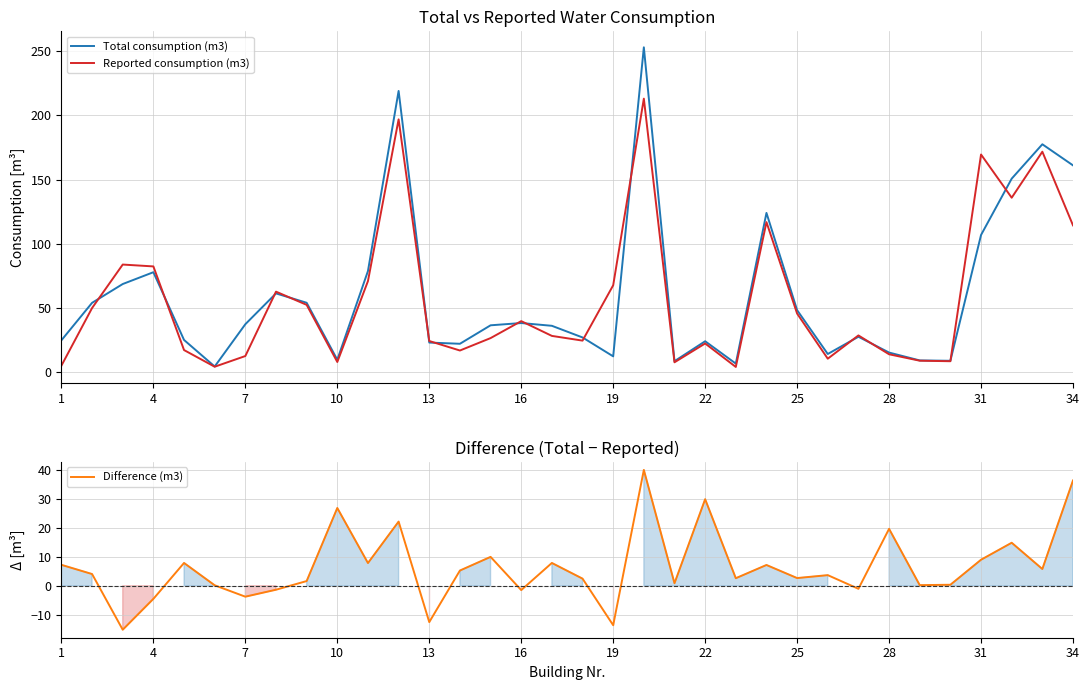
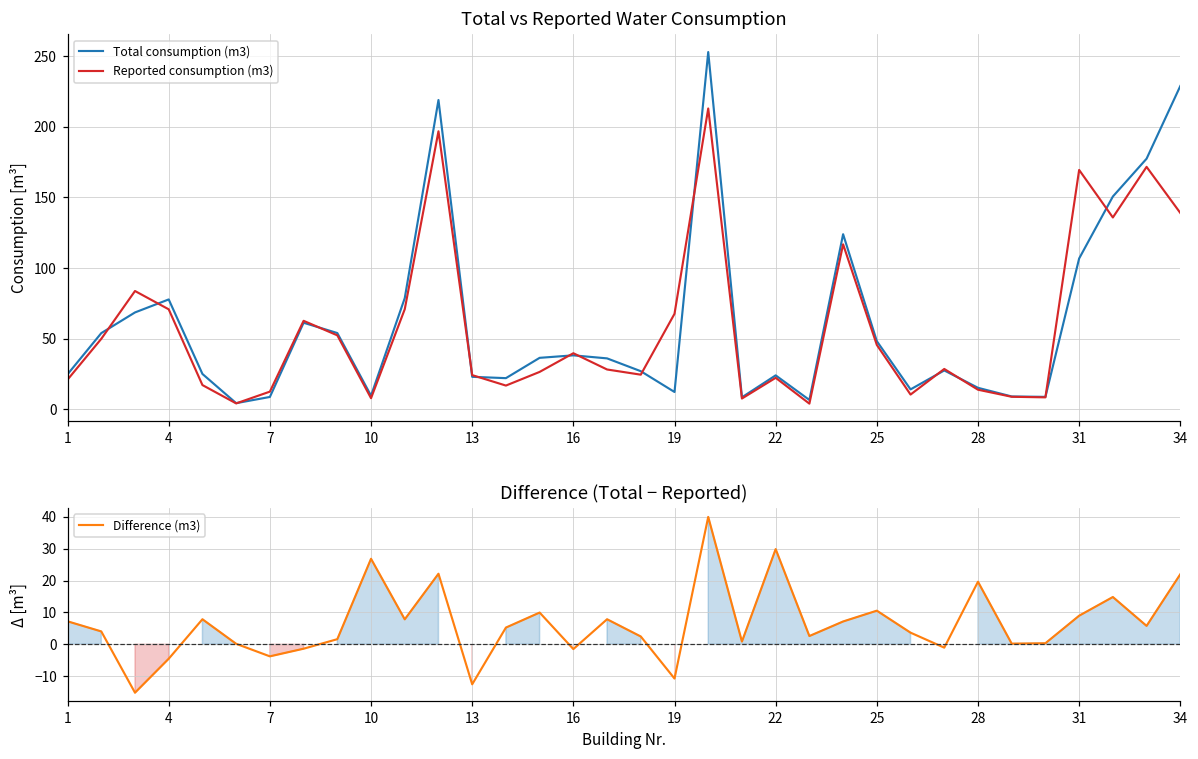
  {
    "Total vs Reported Water Consumption": {
      "Total consumption (m3)": {
        "1": 25,
        "4": 78,
-       "7": 37,
+       "7": 9,
        "19": 12,
        "25": 48,
        "31": 107,
-       "34": 161
+       "34": 229
      },
      "Reported consumption (m3)": {
-       "1": 5,
-       "4": 82,
+       "1": 21,
+       "4": 71,
        "7": 13,
        "19": 68,
        "25": 46,
        "31": 169,
-       "34": 114
+       "34": 139
      }
    },
    "Difference (Total − Reported)": {
      "1": 7,
      "4": -5,
      "7": -4,
      "10": 27,
      "13": -13,
      "16": -1,
-     "19": -14,
+     "19": -11,
      "22": 30,
-     "25": 3,
+     "25": 11,
      "28": 20,
      "31": 9,
-     "34": 36
+     "34": 22
    }
  }
